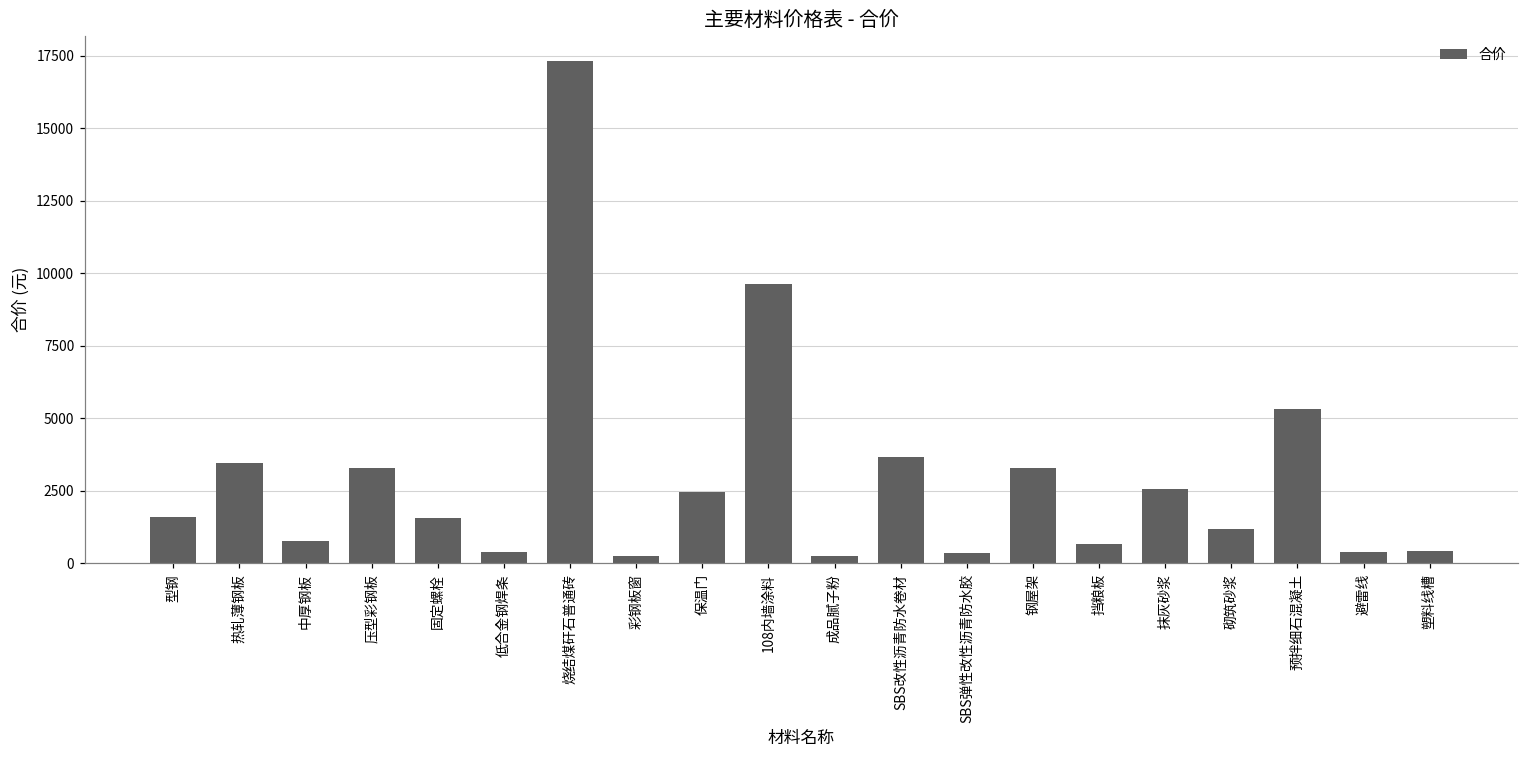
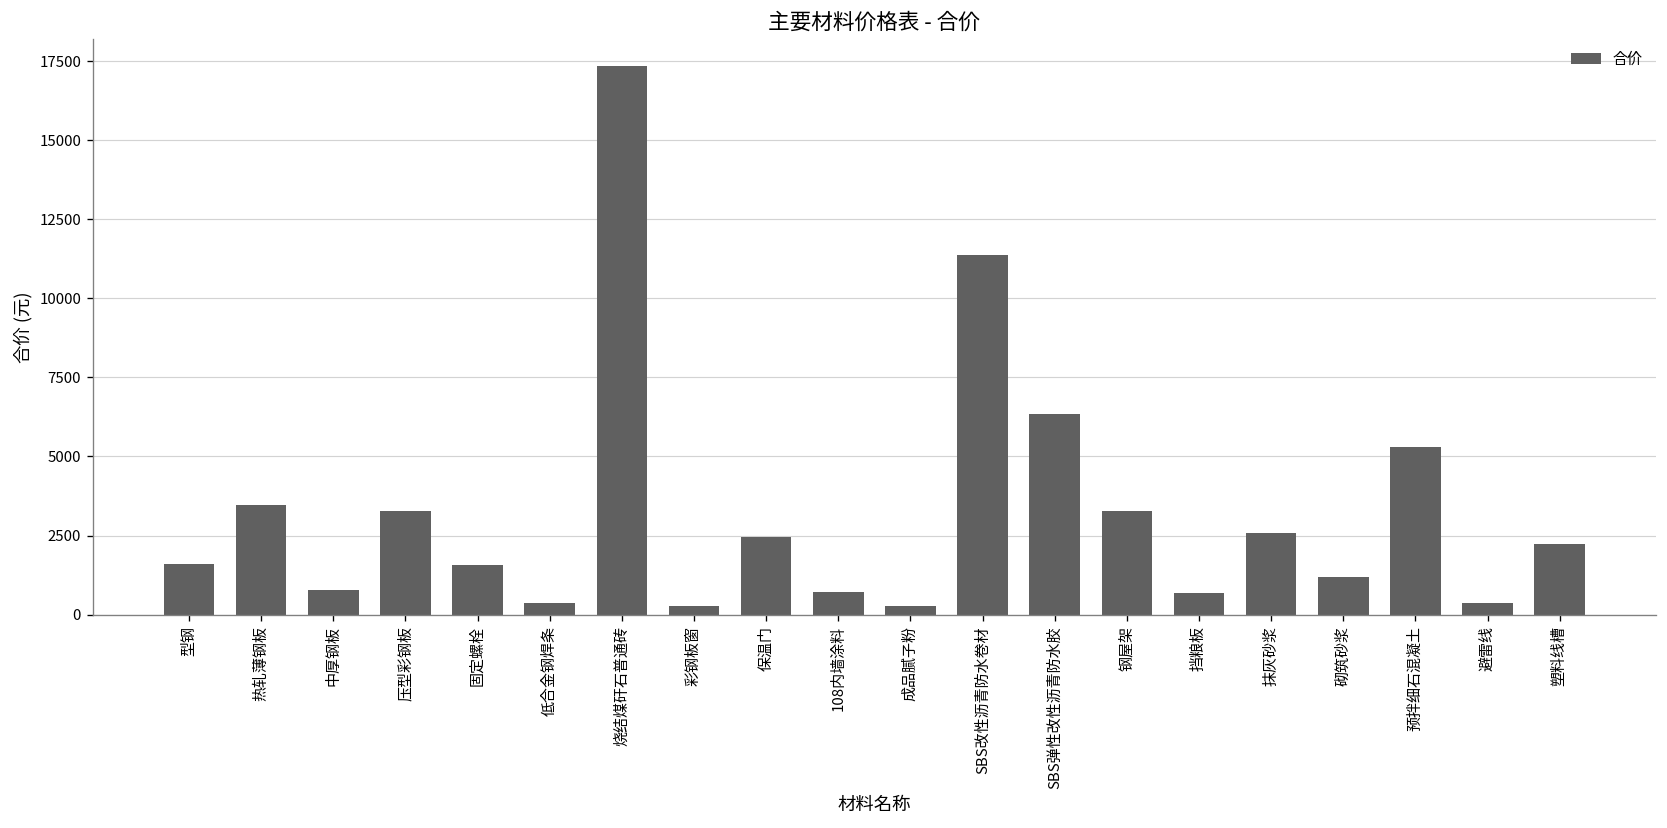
  {
    "型钢": 1600,
    "热轧薄钢板": 3500,
    "中厚钢板": 800,
    "压型彩钢板": 3300,
    "固定螺栓": 1600,
    "低合金钢焊条": 400,
    "烧结煤矸石普通砖": 17300,
    "彩钢板窗": 300,
    "保温门": 2500,
-   "108内墙涂料": 9600,
+   "108内墙涂料": 700,
    "成品腻子粉": 300,
-   "SBS改性沥青防水卷材": 3700,
-   "SBS弹性改性沥青防水胶": 400,
+   "SBS改性沥青防水卷材": 11400,
+   "SBS弹性改性沥青防水胶": 6400,
    "钢屋架": 3300,
    "挡粮板": 700,
    "抹灰砂浆": 2600,
    "砌筑砂浆": 1200,
    "预拌细石混凝土": 5300,
    "避雷线": 400,
-   "塑料线槽": 400
+   "塑料线槽": 2200
  }
